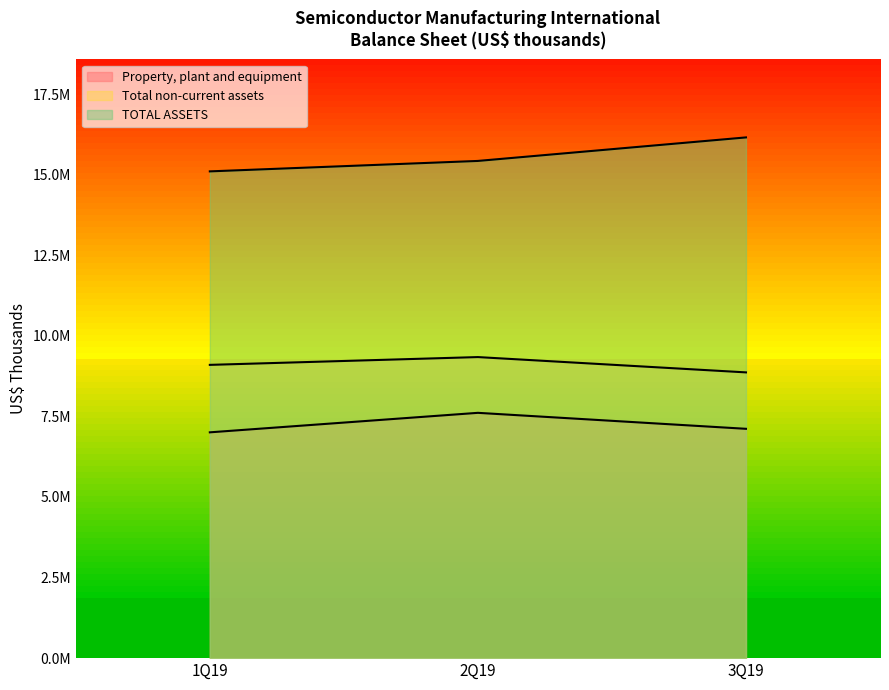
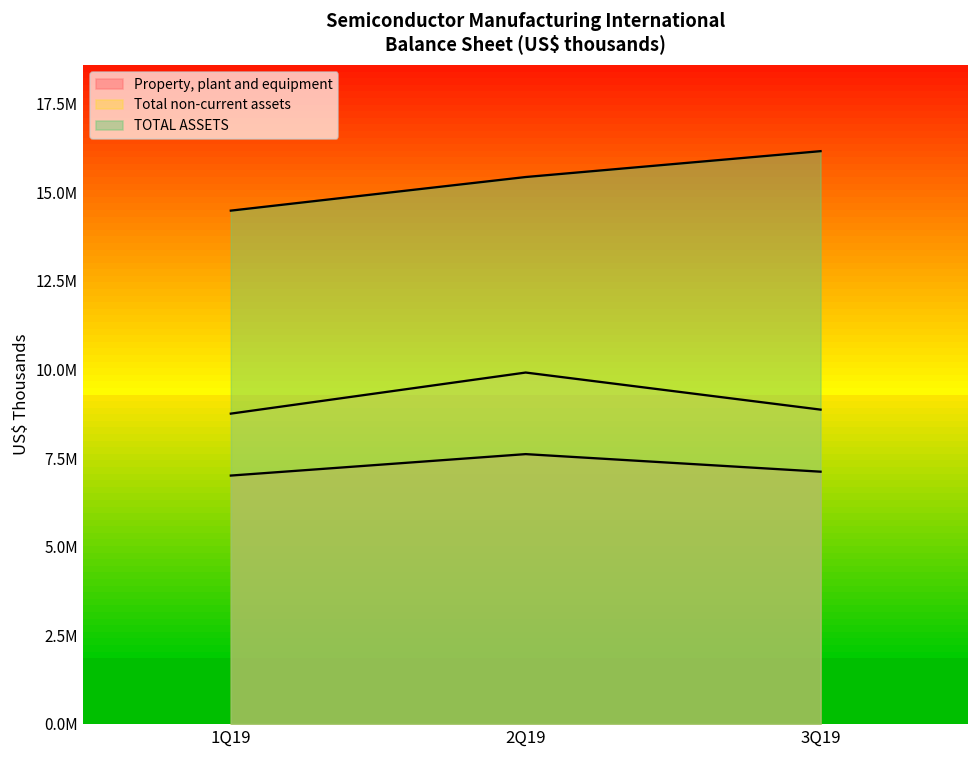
  {
    "Property, plant and equipment": {
      "1Q19": 7000000,
      "2Q19": 7600000,
      "3Q19": 7100000
    },
    "Total non-current assets": {
-     "1Q19": 9100000,
-     "2Q19": 9300000,
+     "1Q19": 8800000,
+     "2Q19": 9900000,
      "3Q19": 8900000
    },
    "TOTAL ASSETS": {
-     "1Q19": 15100000,
+     "1Q19": 14500000,
      "2Q19": 15400000,
      "3Q19": 16200000
    }
  }
